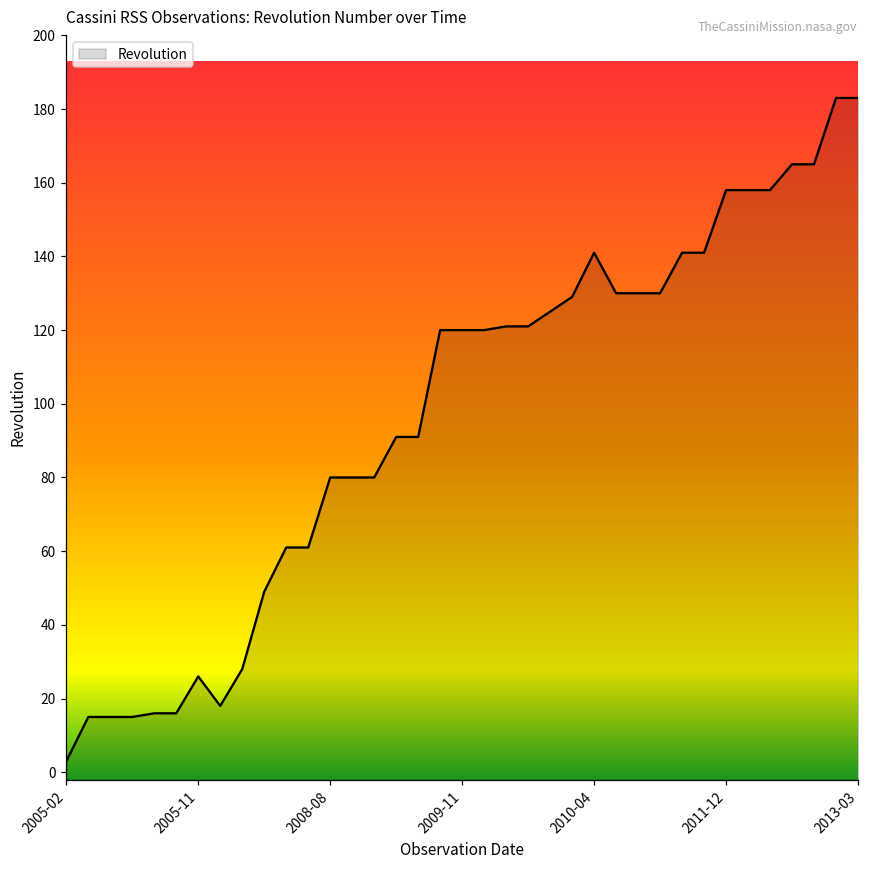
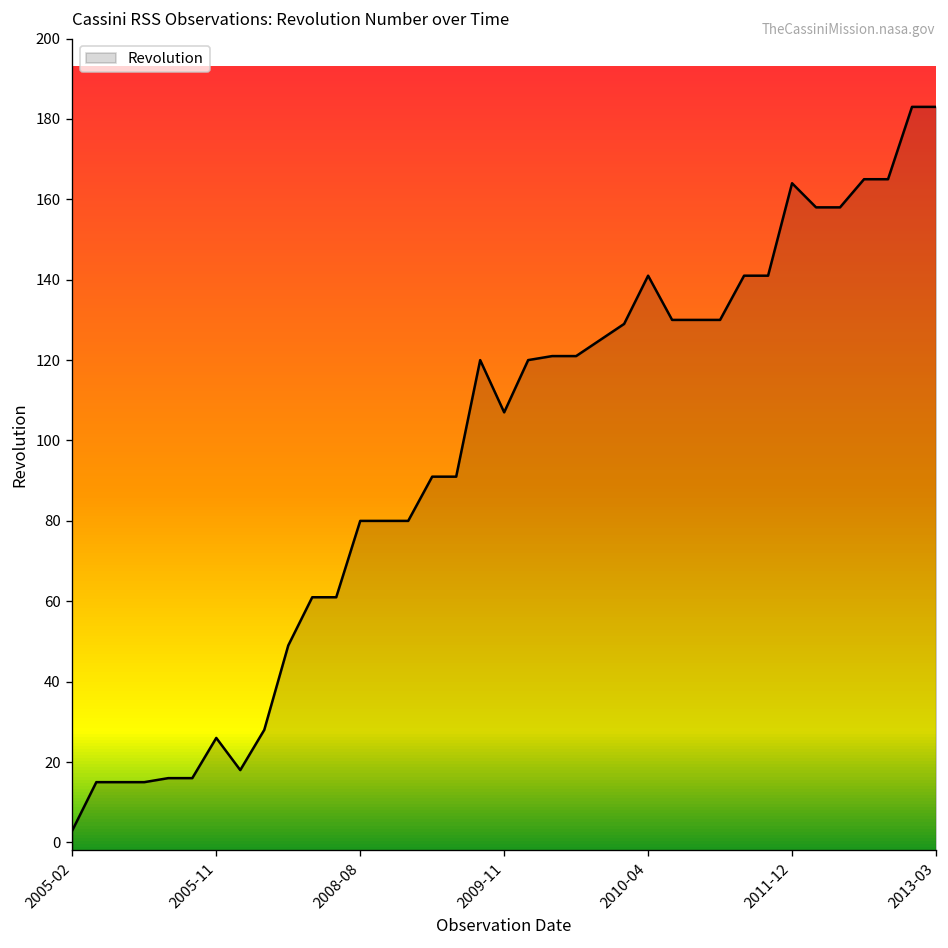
  {
    "2005-02": 3,
    "2005-11": 26,
    "2008-08": 80,
-   "2009-11": 120,
+   "2009-11": 107,
    "2010-04": 141,
-   "2011-12": 158,
+   "2011-12": 164,
    "2013-03": 183
  }
